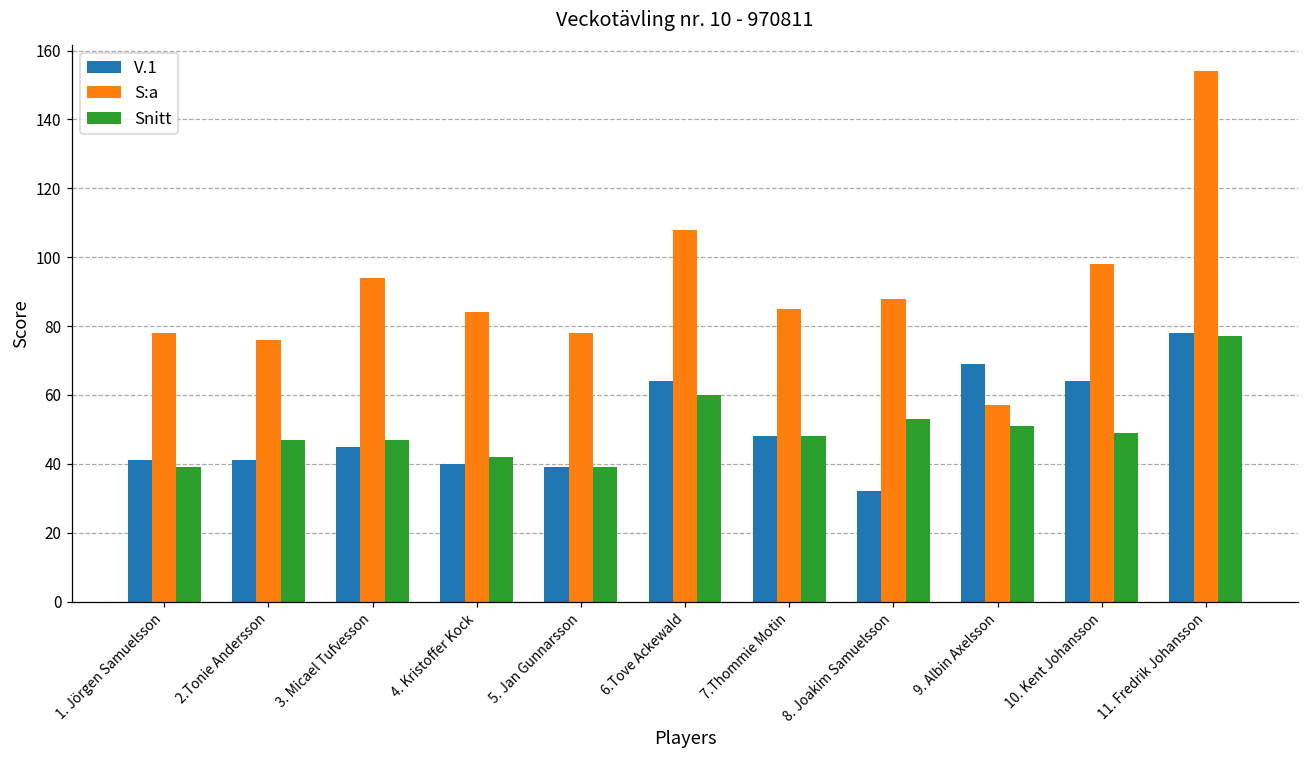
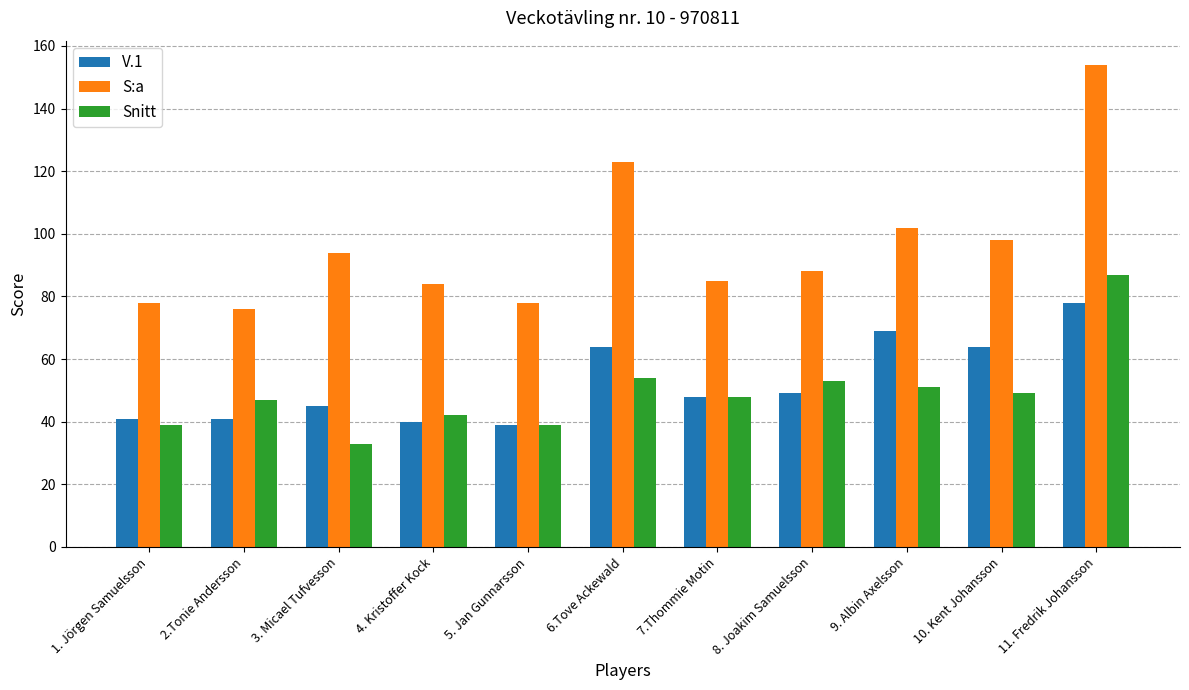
  {
    "V.1": {
      "1. Jörgen Samuelsson": 41,
      "2.Tonie Andersson": 41,
      "3. Micael Tufvesson": 45,
      "4. Kristoffer Kock": 40,
      "5. Jan Gunnarsson": 39,
      "6.Tove Ackewald": 64,
      "7.Thommie Motin": 48,
-     "8. Joakim Samuelsson": 32,
+     "8. Joakim Samuelsson": 49,
      "9. Albin Axelsson": 69,
      "10. Kent Johansson": 64,
      "11. Fredrik Johansson": 78
    },
    "S:a": {
      "1. Jörgen Samuelsson": 78,
      "2.Tonie Andersson": 76,
      "3. Micael Tufvesson": 94,
      "4. Kristoffer Kock": 84,
      "5. Jan Gunnarsson": 78,
-     "6.Tove Ackewald": 108,
+     "6.Tove Ackewald": 123,
      "7.Thommie Motin": 85,
      "8. Joakim Samuelsson": 88,
-     "9. Albin Axelsson": 57,
+     "9. Albin Axelsson": 102,
      "10. Kent Johansson": 98,
      "11. Fredrik Johansson": 154
    },
    "Snitt": {
      "1. Jörgen Samuelsson": 39,
      "2.Tonie Andersson": 47,
-     "3. Micael Tufvesson": 47,
+     "3. Micael Tufvesson": 33,
      "4. Kristoffer Kock": 42,
      "5. Jan Gunnarsson": 39,
-     "6.Tove Ackewald": 60,
+     "6.Tove Ackewald": 54,
      "7.Thommie Motin": 48,
      "8. Joakim Samuelsson": 53,
      "9. Albin Axelsson": 51,
      "10. Kent Johansson": 49,
-     "11. Fredrik Johansson": 77
+     "11. Fredrik Johansson": 87
    }
  }
